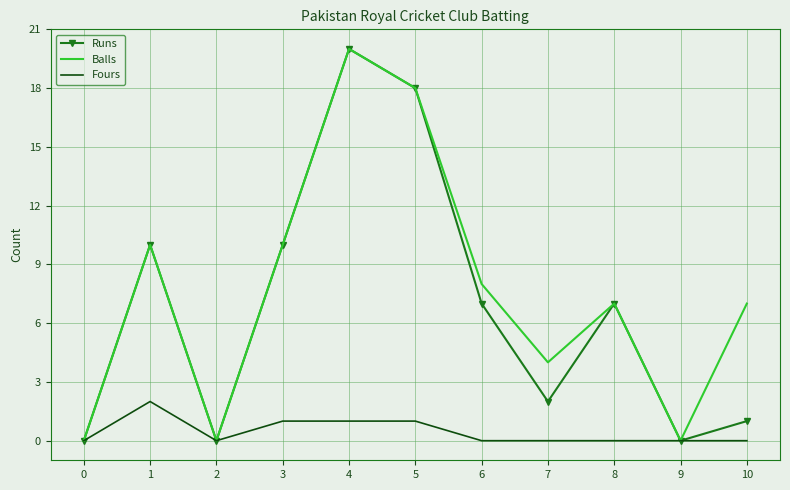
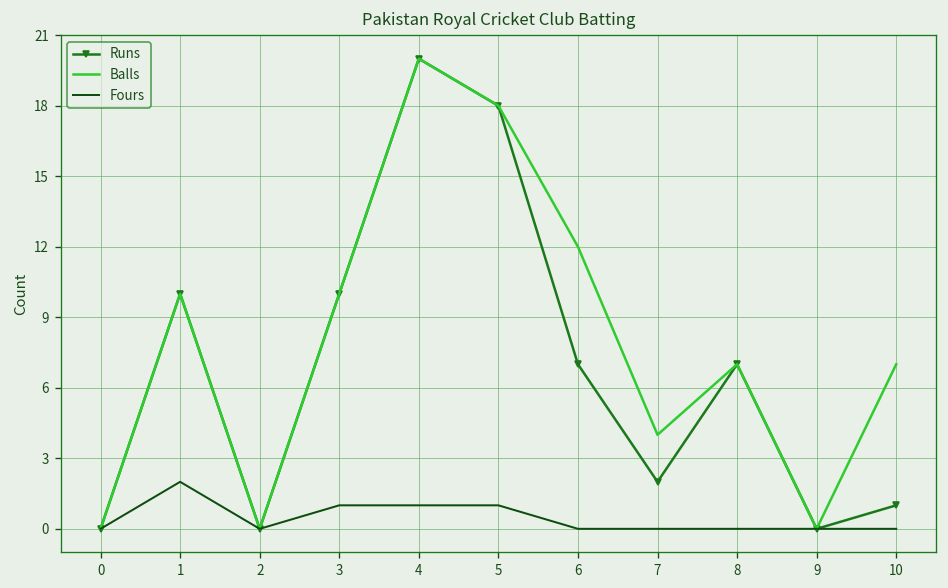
  {
    "Balls": {
-     "6": 8,
+     "6": 12,
      "7": 4,
      "10": 7
    }
  }
